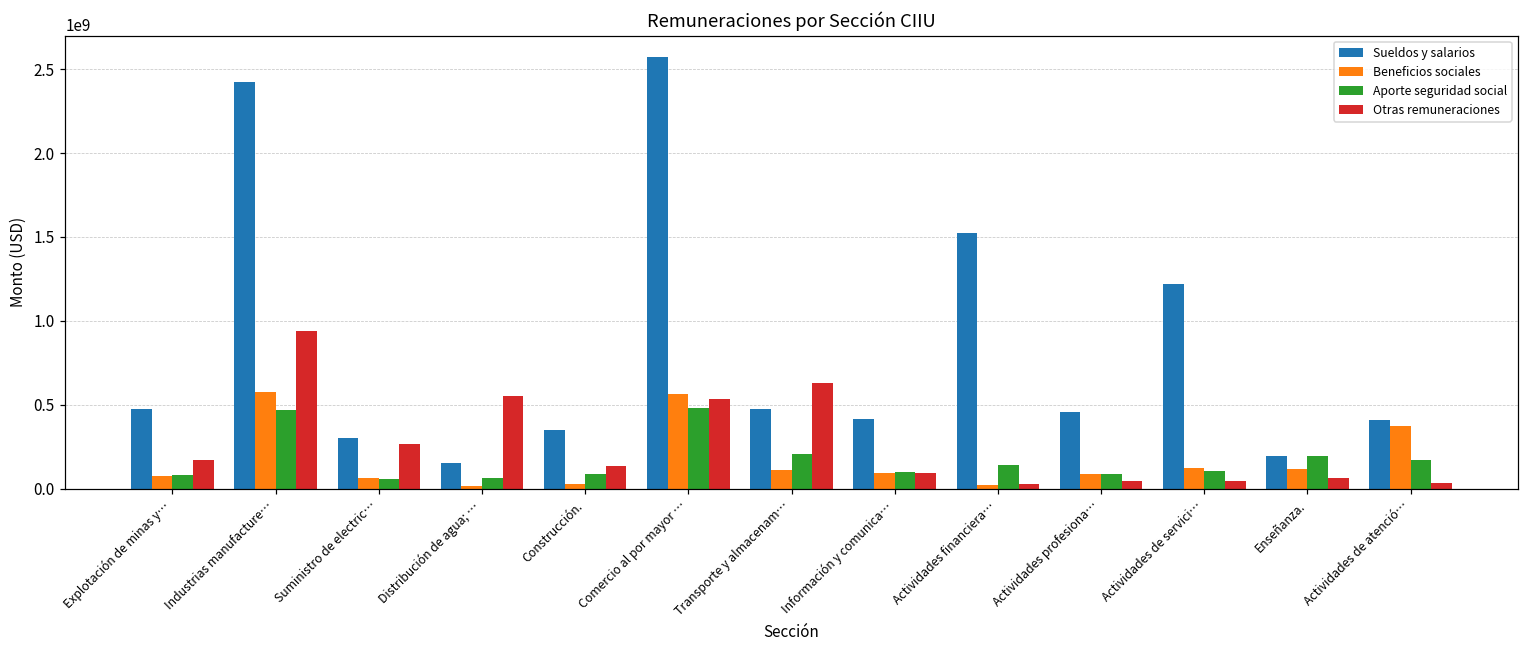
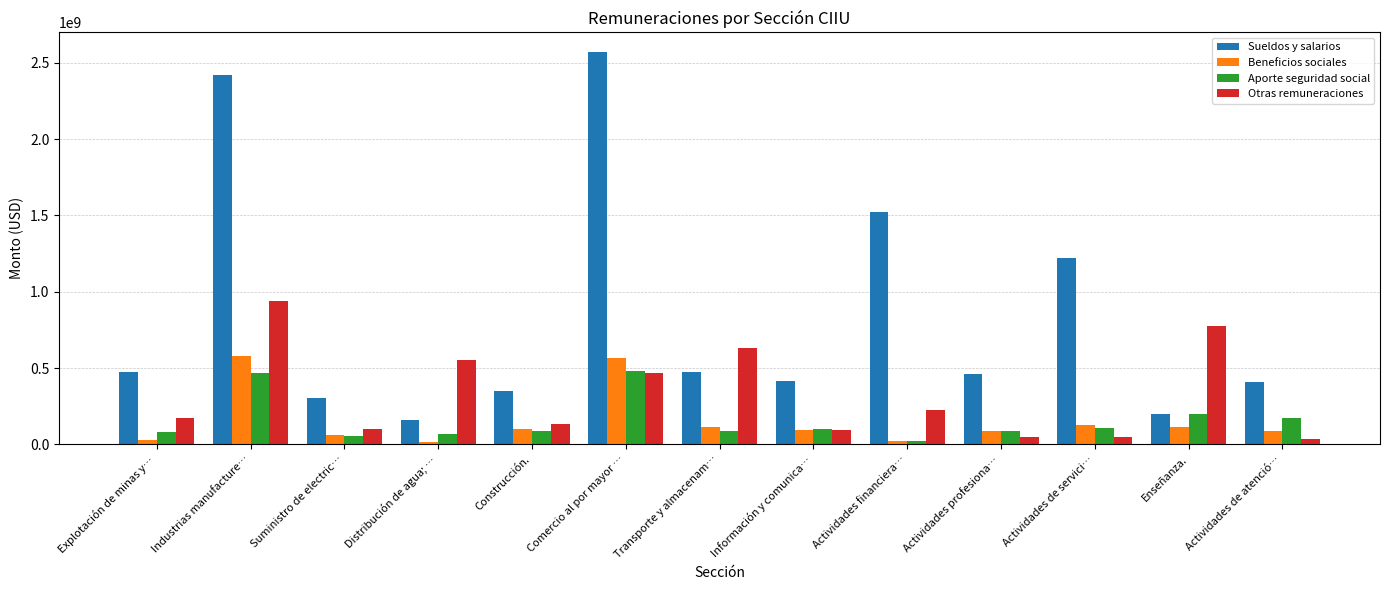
  {
    "Sueldos y salarios": {
      "Explotación de minas y…": 470000000,
      "Industrias manufacture…": 2420000000,
      "Suministro de electric…": 300000000,
      "Distribución de agua; …": 160000000,
      "Construcción.": 350000000,
      "Comercio al por mayor …": 2570000000,
      "Transporte y almacenam…": 480000000,
      "Información y comunica…": 420000000,
      "Actividades financiera…": 1520000000,
      "Actividades profesiona…": 460000000,
      "Actividades de servici…": 1220000000,
      "Enseñanza.": 200000000,
      "Actividades de atenció…": 410000000
    },
    "Beneficios sociales": {
-     "Explotación de minas y…": 80000000,
+     "Explotación de minas y…": 30000000,
      "Industrias manufacture…": 580000000,
      "Suministro de electric…": 60000000,
      "Distribución de agua; …": 20000000,
-     "Construcción.": 30000000,
+     "Construcción.": 100000000,
      "Comercio al por mayor …": 560000000,
      "Transporte y almacenam…": 110000000,
      "Información y comunica…": 100000000,
      "Actividades financiera…": 20000000,
      "Actividades profesiona…": 90000000,
      "Actividades de servici…": 130000000,
      "Enseñanza.": 120000000,
-     "Actividades de atenció…": 380000000
+     "Actividades de atenció…": 90000000
    },
    "Aporte seguridad social": {
      "Explotación de minas y…": 80000000,
      "Industrias manufacture…": 470000000,
      "Suministro de electric…": 60000000,
      "Distribución de agua; …": 70000000,
      "Construcción.": 90000000,
      "Comercio al por mayor …": 480000000,
-     "Transporte y almacenam…": 210000000,
+     "Transporte y almacenam…": 90000000,
      "Información y comunica…": 100000000,
-     "Actividades financiera…": 140000000,
+     "Actividades financiera…": 20000000,
      "Actividades profesiona…": 90000000,
      "Actividades de servici…": 110000000,
      "Enseñanza.": 200000000,
      "Actividades de atenció…": 170000000
    },
    "Otras remuneraciones": {
      "Explotación de minas y…": 170000000,
      "Industrias manufacture…": 940000000,
-     "Suministro de electric…": 270000000,
+     "Suministro de electric…": 100000000,
      "Distribución de agua; …": 550000000,
      "Construcción.": 130000000,
-     "Comercio al por mayor …": 530000000,
+     "Comercio al por mayor …": 470000000,
      "Transporte y almacenam…": 630000000,
      "Información y comunica…": 100000000,
-     "Actividades financiera…": 30000000,
+     "Actividades financiera…": 220000000,
      "Actividades profesiona…": 50000000,
      "Actividades de servici…": 50000000,
-     "Enseñanza.": 60000000,
+     "Enseñanza.": 770000000,
      "Actividades de atenció…": 30000000
    }
  }
